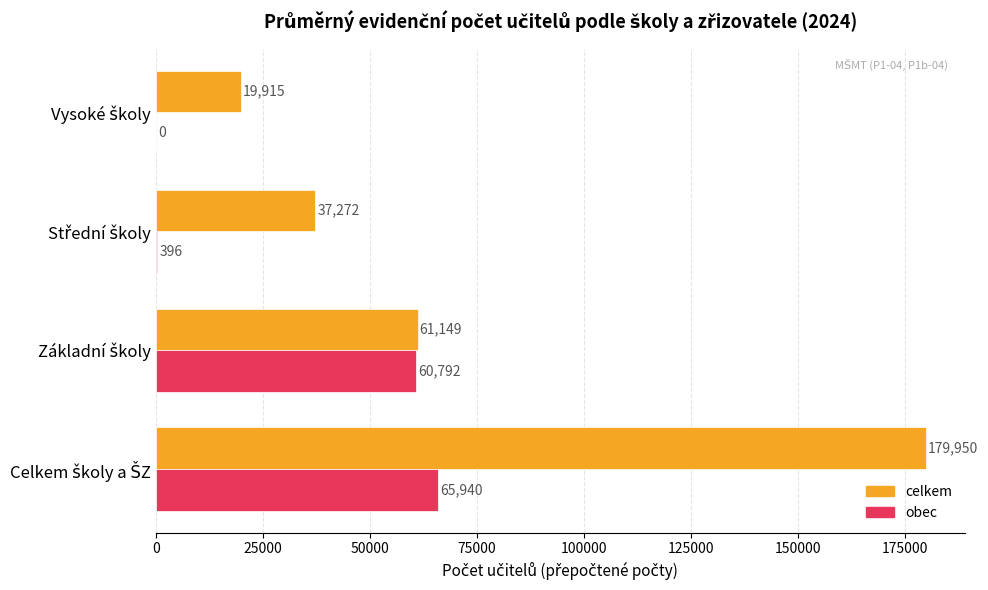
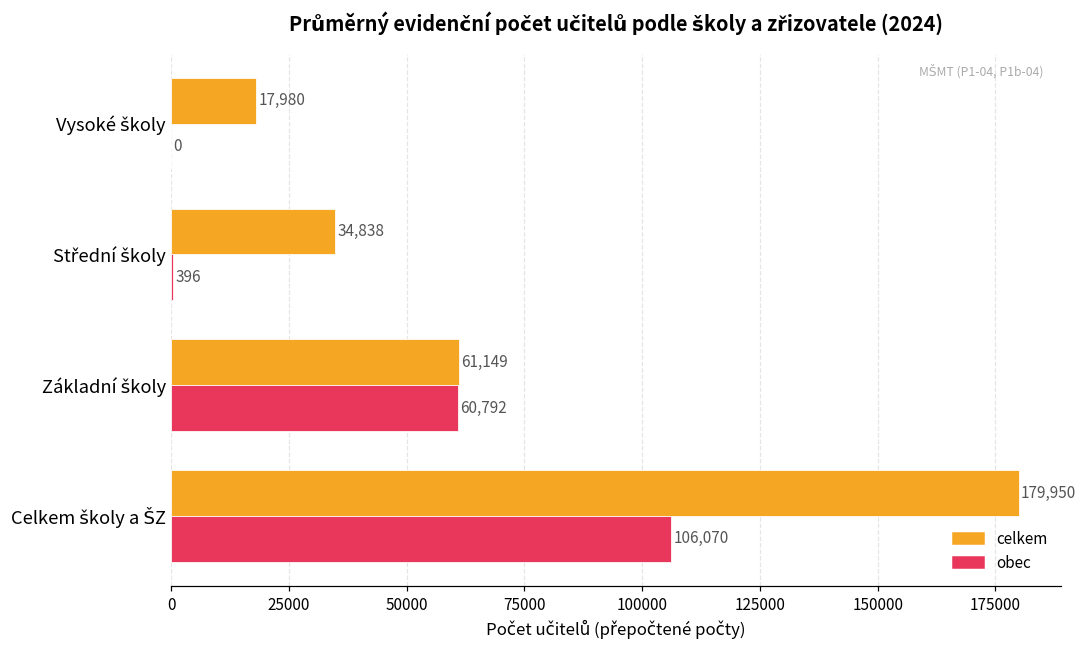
  {
    "celkem": {
-     "Vysoké školy": "19,915",
-     "Střední školy": "37,272",
+     "Vysoké školy": "17,980",
+     "Střední školy": "34,838",
      "Základní školy": "61,149",
      "Celkem školy a ŠZ": "179,950"
    },
    "obec": {
      "Vysoké školy": "0",
      "Střední školy": "396",
      "Základní školy": "60,792",
-     "Celkem školy a ŠZ": "65,940"
+     "Celkem školy a ŠZ": "106,070"
    }
  }
